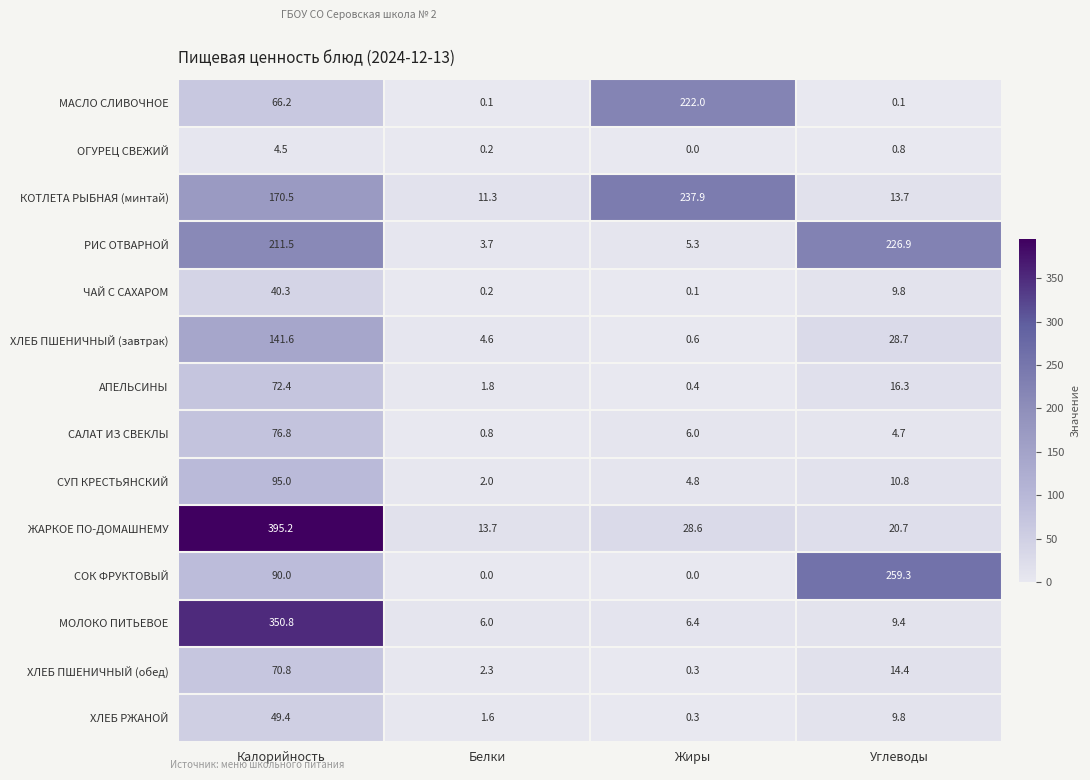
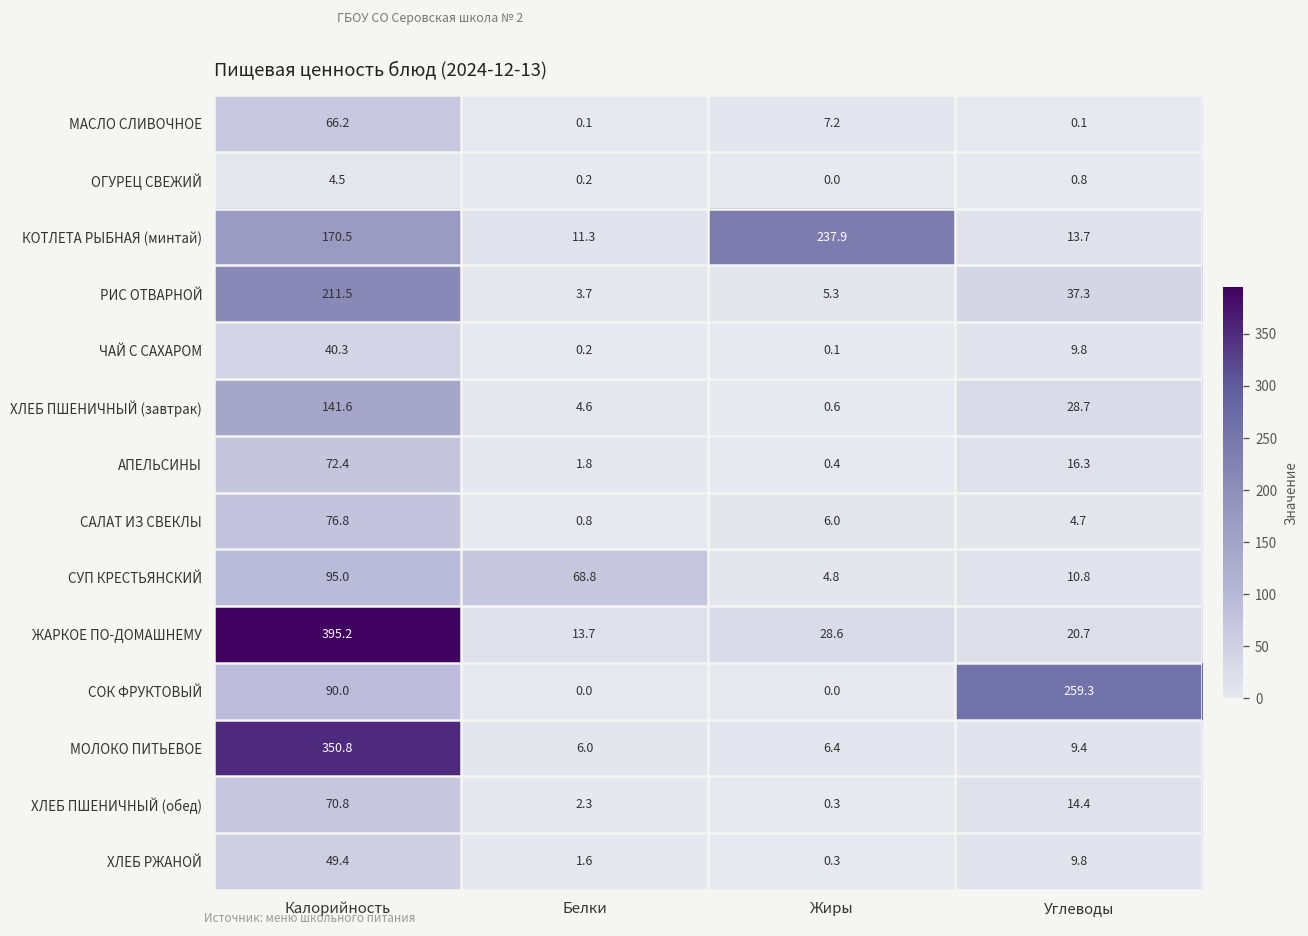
  {
    "МАСЛО СЛИВОЧНОЕ": {
      "Калорийность": 66.2,
      "Белки": 0.1,
-     "Жиры": 222.0,
+     "Жиры": 7.2,
      "Углеводы": 0.1
    },
    "ОГУРЕЦ СВЕЖИЙ": {
      "Калорийность": 4.5,
      "Белки": 0.2,
      "Жиры": 0.0,
      "Углеводы": 0.8
    },
    "КОТЛЕТА РЫБНАЯ (минтай)": {
      "Калорийность": 170.5,
      "Белки": 11.3,
      "Жиры": 237.9,
      "Углеводы": 13.7
    },
    "РИС ОТВАРНОЙ": {
      "Калорийность": 211.5,
      "Белки": 3.7,
      "Жиры": 5.3,
-     "Углеводы": 226.9
+     "Углеводы": 37.3
    },
    "ЧАЙ С САХАРОМ": {
      "Калорийность": 40.3,
      "Белки": 0.2,
      "Жиры": 0.1,
      "Углеводы": 9.8
    },
    "ХЛЕБ ПШЕНИЧНЫЙ (завтрак)": {
      "Калорийность": 141.6,
      "Белки": 4.6,
      "Жиры": 0.6,
      "Углеводы": 28.7
    },
    "АПЕЛЬСИНЫ": {
      "Калорийность": 72.4,
      "Белки": 1.8,
      "Жиры": 0.4,
      "Углеводы": 16.3
    },
    "САЛАТ ИЗ СВЕКЛЫ": {
      "Калорийность": 76.8,
      "Белки": 0.8,
      "Жиры": 6.0,
      "Углеводы": 4.7
    },
    "СУП КРЕСТЬЯНСКИЙ": {
      "Калорийность": 95.0,
-     "Белки": 2.0,
+     "Белки": 68.8,
      "Жиры": 4.8,
      "Углеводы": 10.8
    },
    "ЖАРКОЕ ПО-ДОМАШНЕМУ": {
      "Калорийность": 395.2,
      "Белки": 13.7,
      "Жиры": 28.6,
      "Углеводы": 20.7
    },
    "СОК ФРУКТОВЫЙ": {
      "Калорийность": 90.0,
      "Белки": 0.0,
      "Жиры": 0.0,
      "Углеводы": 259.3
    },
    "МОЛОКО ПИТЬЕВОЕ": {
      "Калорийность": 350.8,
      "Белки": 6.0,
      "Жиры": 6.4,
      "Углеводы": 9.4
    },
    "ХЛЕБ ПШЕНИЧНЫЙ (обед)": {
      "Калорийность": 70.8,
      "Белки": 2.3,
      "Жиры": 0.3,
      "Углеводы": 14.4
    },
    "ХЛЕБ РЖАНОЙ": {
      "Калорийность": 49.4,
      "Белки": 1.6,
      "Жиры": 0.3,
      "Углеводы": 9.8
    }
  }
